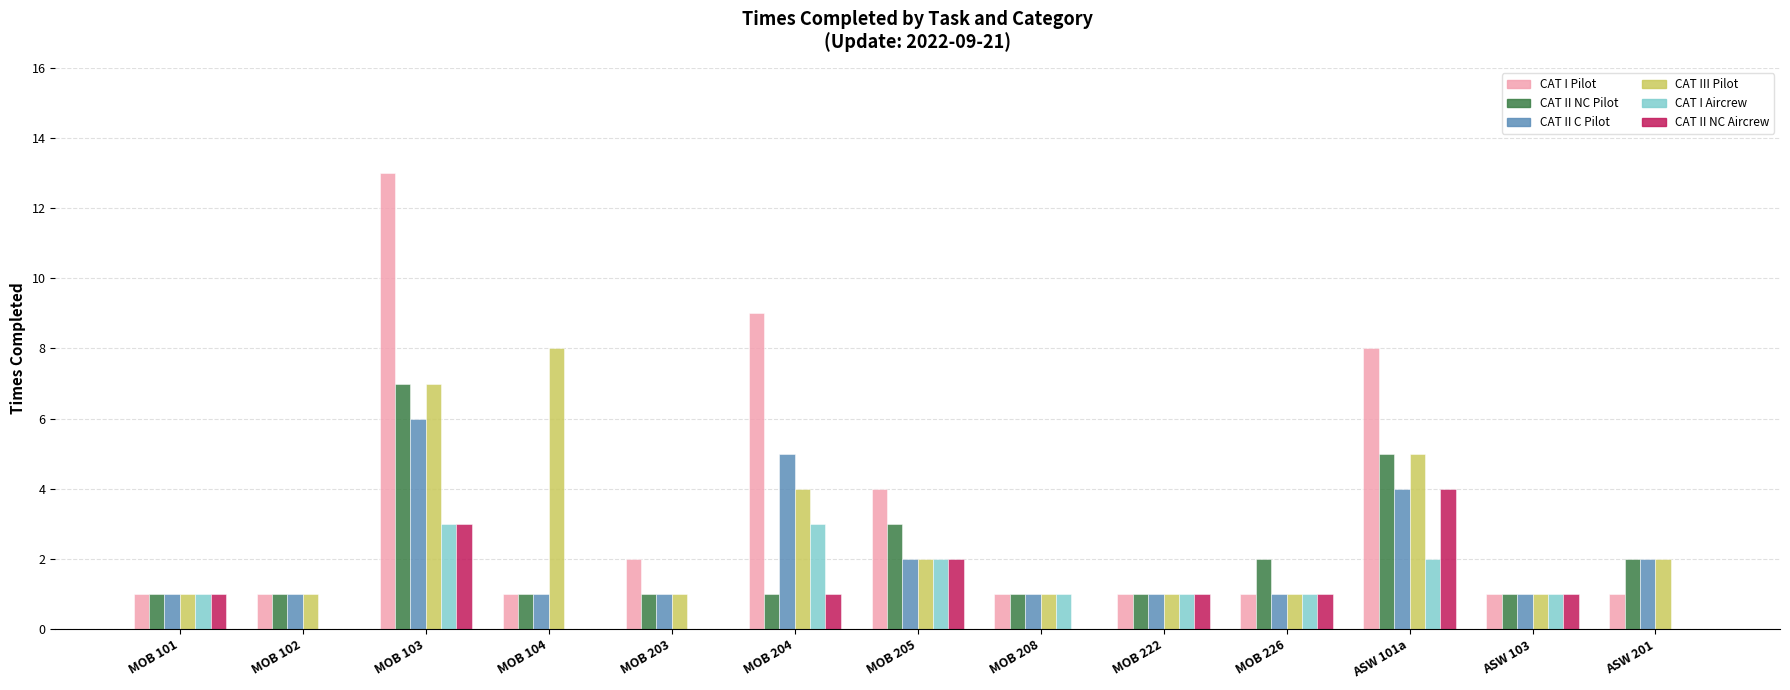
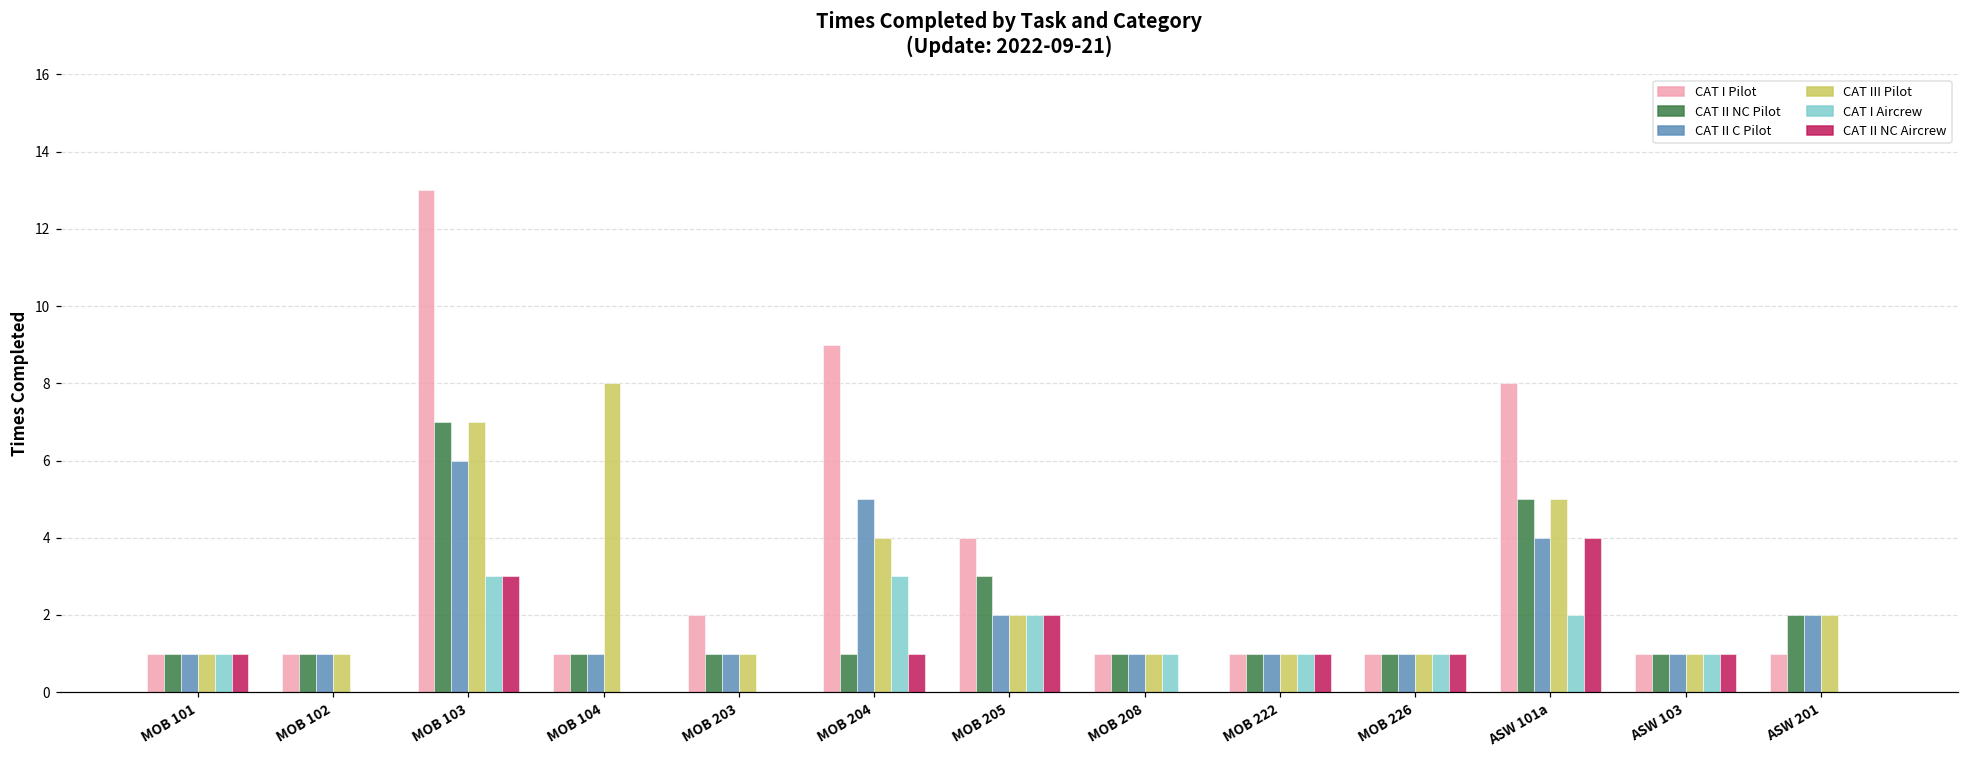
  {
    "CAT I Pilot": {
      "MOB 101": 1,
      "MOB 102": 1,
      "MOB 103": 13,
      "MOB 104": 1,
      "MOB 203": 2,
      "MOB 204": 9,
      "MOB 205": 4,
      "MOB 208": 1,
      "MOB 222": 1,
      "MOB 226": 1,
      "ASW 101a": 8,
      "ASW 103": 1,
      "ASW 201": 1
    },
    "CAT II NC Pilot": {
      "MOB 101": 1,
      "MOB 102": 1,
      "MOB 103": 7,
      "MOB 104": 1,
      "MOB 203": 1,
      "MOB 204": 1,
      "MOB 205": 3,
      "MOB 208": 1,
      "MOB 222": 1,
-     "MOB 226": 2,
+     "MOB 226": 1,
      "ASW 101a": 5,
      "ASW 103": 1,
      "ASW 201": 2
    },
    "CAT II C Pilot": {
      "MOB 101": 1,
      "MOB 102": 1,
      "MOB 103": 6,
      "MOB 104": 1,
      "MOB 203": 1,
      "MOB 204": 5,
      "MOB 205": 2,
      "MOB 208": 1,
      "MOB 222": 1,
      "MOB 226": 1,
      "ASW 101a": 4,
      "ASW 103": 1,
      "ASW 201": 2
    },
    "CAT III Pilot": {
      "MOB 101": 1,
      "MOB 102": 1,
      "MOB 103": 7,
      "MOB 104": 8,
      "MOB 203": 1,
      "MOB 204": 4,
      "MOB 205": 2,
      "MOB 208": 1,
      "MOB 222": 1,
      "MOB 226": 1,
      "ASW 101a": 5,
      "ASW 103": 1,
      "ASW 201": 2
    },
    "CAT I Aircrew": {
      "MOB 101": 1,
      "MOB 102": 0,
      "MOB 103": 3,
      "MOB 104": 0,
      "MOB 203": 0,
      "MOB 204": 3,
      "MOB 205": 2,
      "MOB 208": 1,
      "MOB 222": 1,
      "MOB 226": 1,
      "ASW 101a": 2,
      "ASW 103": 1,
      "ASW 201": 0
    },
    "CAT II NC Aircrew": {
      "MOB 101": 1,
      "MOB 102": 0,
      "MOB 103": 3,
      "MOB 104": 0,
      "MOB 203": 0,
      "MOB 204": 1,
      "MOB 205": 2,
      "MOB 208": 0,
      "MOB 222": 1,
      "MOB 226": 1,
      "ASW 101a": 4,
      "ASW 103": 1,
      "ASW 201": 0
    }
  }
